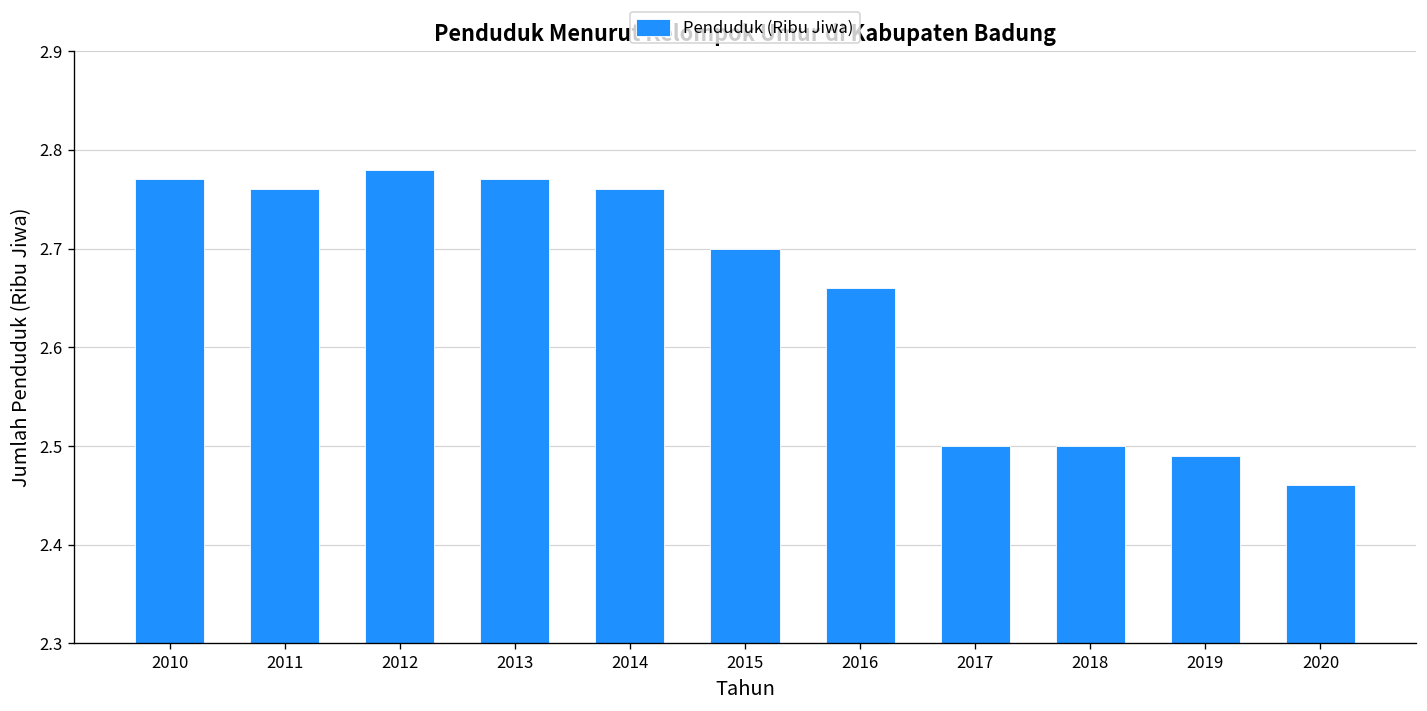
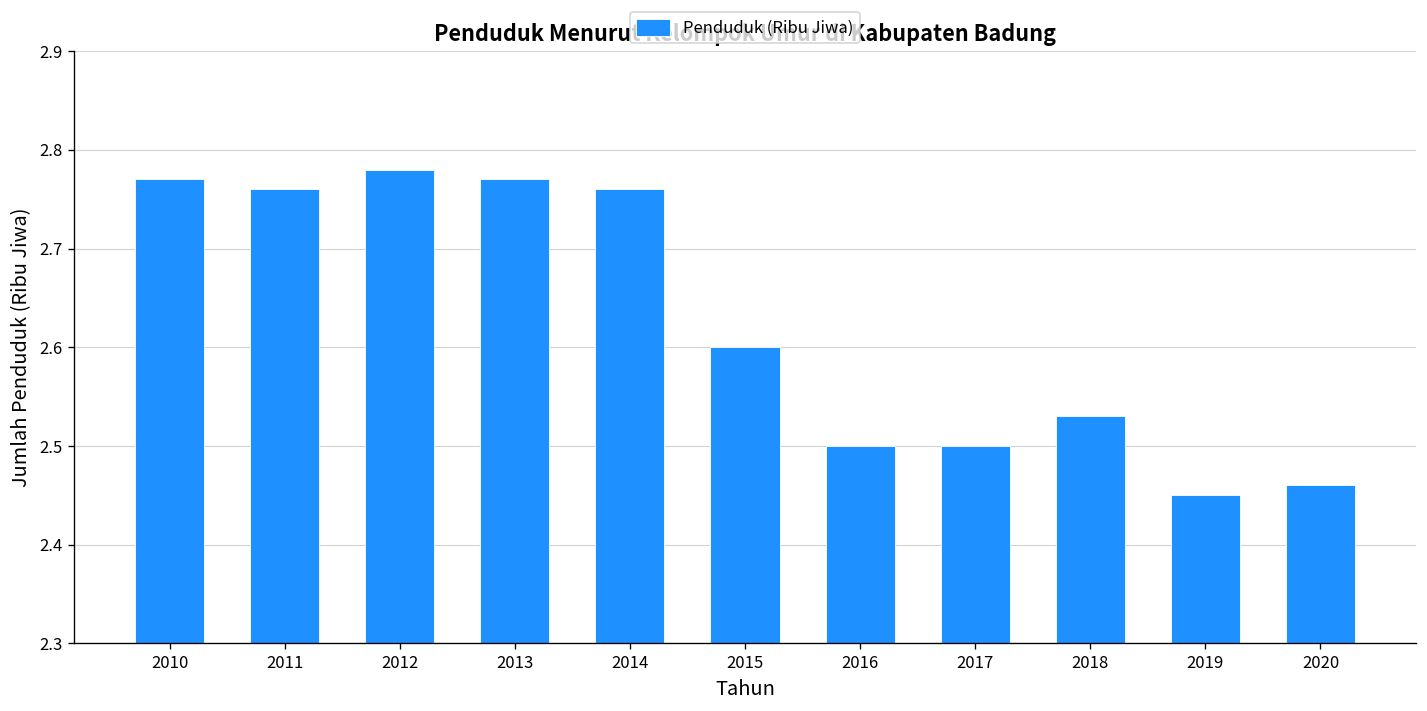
  {
    "2010": 2.77,
    "2011": 2.76,
    "2012": 2.78,
    "2013": 2.77,
    "2014": 2.76,
-   "2015": 2.7,
-   "2016": 2.66,
+   "2015": 2.6,
+   "2016": 2.50,
    "2017": 2.50,
-   "2018": 2.50,
-   "2019": 2.49,
+   "2018": 2.53,
+   "2019": 2.45,
    "2020": 2.46
  }
